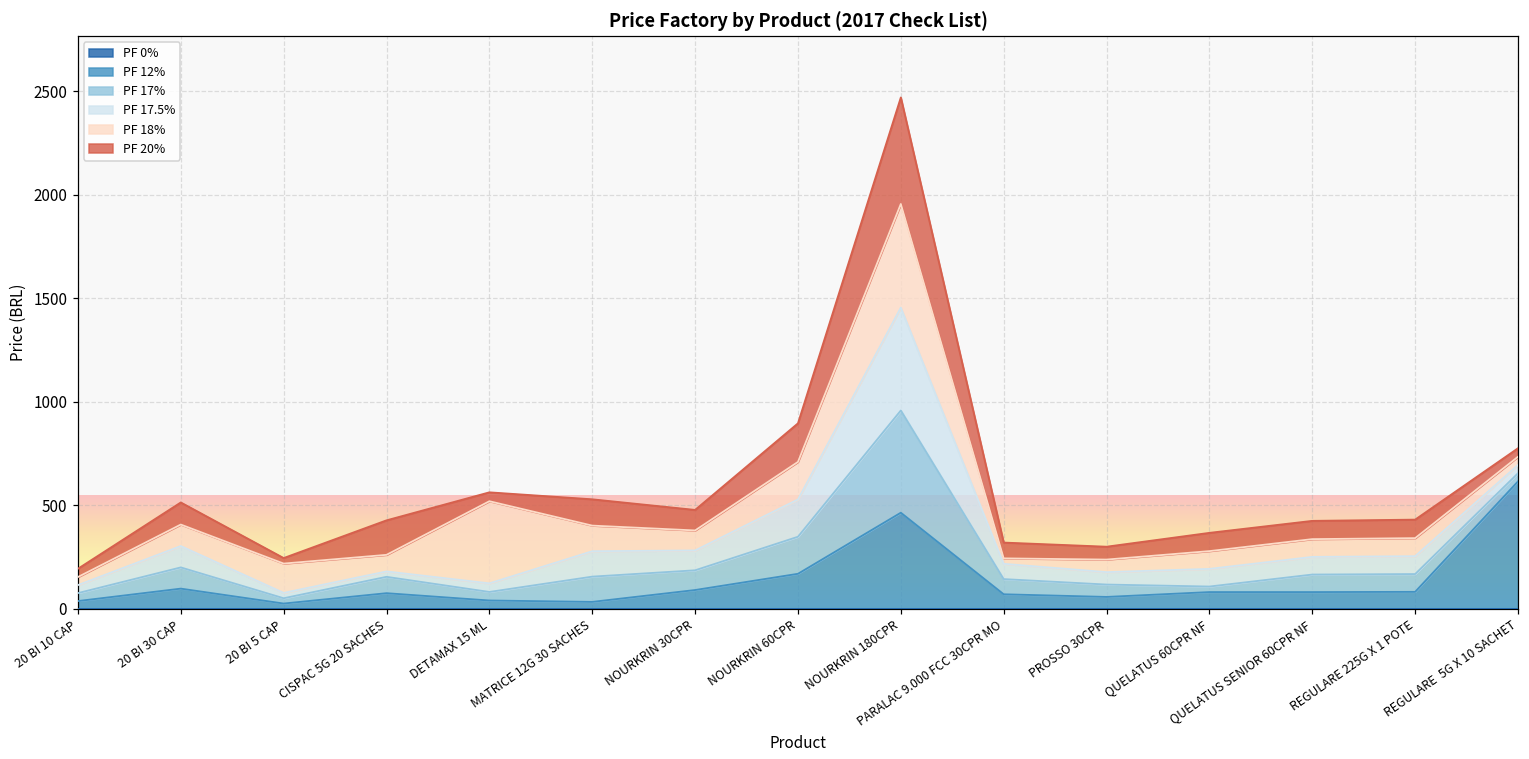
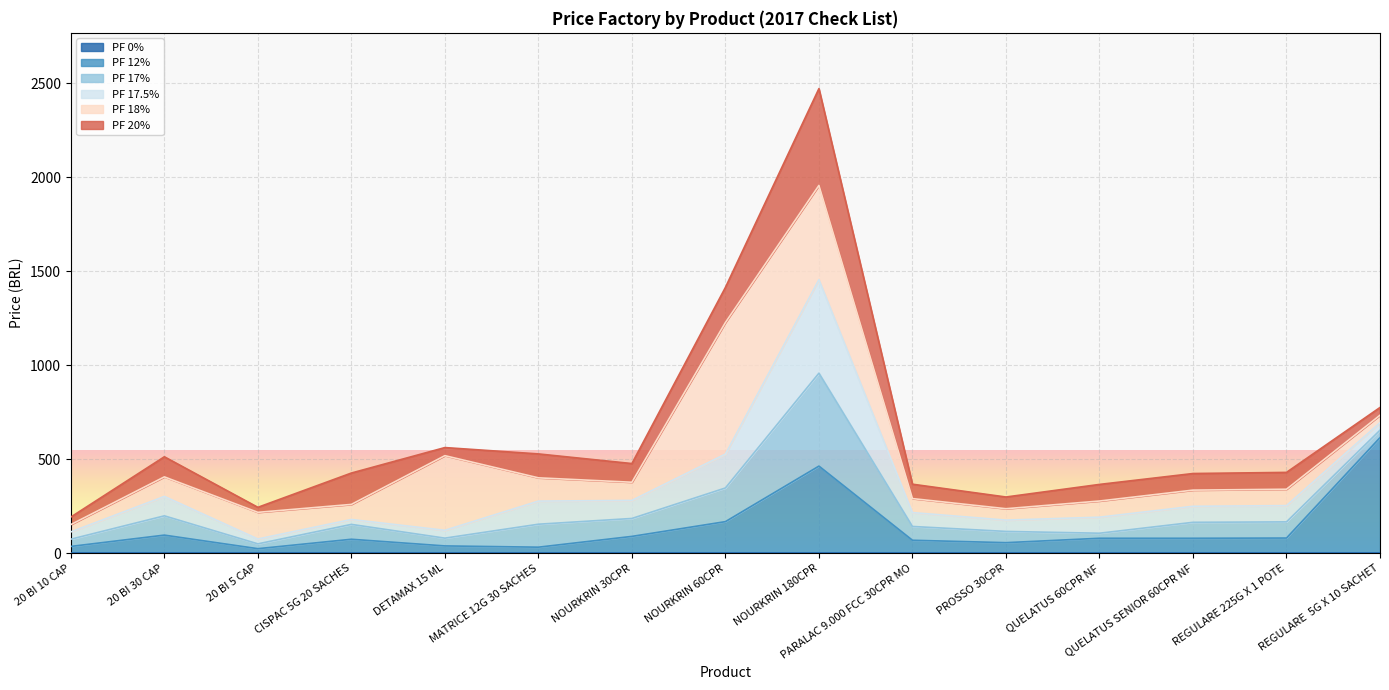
  {
    "PF 0%": {
      "20 BI 10 CAP": 0,
      "20 BI 30 CAP": 0,
      "20 BI 5 CAP": 0,
      "CISPAC 5G 20 SACHES": 0,
      "DETAMAX 15 ML": 0,
      "MATRICE 12G 30 SACHES": 0,
      "NOURKRIN 30CPR": 0,
      "NOURKRIN 60CPR": 0,
      "NOURKRIN 180CPR": 0,
      "PARALAC 9.000 FCC 30CPR MO": 0,
      "PROSSO 30CPR": 0,
      "QUELATUS 60CPR NF": 0,
      "QUELATUS SENIOR 60CPR NF": 0,
      "REGULARE 225G X 1 POTE": 0,
      "REGULARE 5G X 10 SACHET": 0
    },
    "PF 12%": {
      "20 BI 10 CAP": 40,
      "20 BI 30 CAP": 100,
      "20 BI 5 CAP": 20,
      "CISPAC 5G 20 SACHES": 70,
      "DETAMAX 15 ML": 40,
      "MATRICE 12G 30 SACHES": 30,
      "NOURKRIN 30CPR": 90,
      "NOURKRIN 60CPR": 170,
      "NOURKRIN 180CPR": 460,
      "PARALAC 9.000 FCC 30CPR MO": 70,
      "PROSSO 30CPR": 60,
      "QUELATUS 60CPR NF": 80,
      "QUELATUS SENIOR 60CPR NF": 80,
      "REGULARE 225G X 1 POTE": 80,
      "REGULARE 5G X 10 SACHET": 610
    },
    "PF 17%": {
      "20 BI 10 CAP": 40,
      "20 BI 30 CAP": 100,
      "20 BI 5 CAP": 30,
      "CISPAC 5G 20 SACHES": 80,
      "DETAMAX 15 ML": 40,
      "MATRICE 12G 30 SACHES": 120,
      "NOURKRIN 30CPR": 100,
      "NOURKRIN 60CPR": 180,
      "NOURKRIN 180CPR": 490,
      "PARALAC 9.000 FCC 30CPR MO": 70,
      "PROSSO 30CPR": 60,
      "QUELATUS 60CPR NF": 30,
      "QUELATUS SENIOR 60CPR NF": 80,
      "REGULARE 225G X 1 POTE": 90,
      "REGULARE 5G X 10 SACHET": 40
    },
    "PF 17.5%": {
      "20 BI 10 CAP": 40,
      "20 BI 30 CAP": 100,
      "20 BI 5 CAP": 30,
      "CISPAC 5G 20 SACHES": 30,
      "DETAMAX 15 ML": 40,
      "MATRICE 12G 30 SACHES": 120,
      "NOURKRIN 30CPR": 100,
      "NOURKRIN 60CPR": 180,
      "NOURKRIN 180CPR": 500,
      "PARALAC 9.000 FCC 30CPR MO": 70,
      "PROSSO 30CPR": 60,
      "QUELATUS 60CPR NF": 90,
      "QUELATUS SENIOR 60CPR NF": 90,
      "REGULARE 225G X 1 POTE": 90,
      "REGULARE 5G X 10 SACHET": 40
    },
    "PF 18%": {
      "20 BI 10 CAP": 40,
      "20 BI 30 CAP": 100,
      "20 BI 5 CAP": 140,
      "CISPAC 5G 20 SACHES": 80,
      "DETAMAX 15 ML": 400,
      "MATRICE 12G 30 SACHES": 120,
      "NOURKRIN 30CPR": 100,
-     "NOURKRIN 60CPR": 180,
+     "NOURKRIN 60CPR": 700,
      "NOURKRIN 180CPR": 500,
-     "PARALAC 9.000 FCC 30CPR MO": 30,
+     "PARALAC 9.000 FCC 30CPR MO": 70,
      "PROSSO 30CPR": 60,
      "QUELATUS 60CPR NF": 90,
      "QUELATUS SENIOR 60CPR NF": 90,
      "REGULARE 225G X 1 POTE": 90,
      "REGULARE 5G X 10 SACHET": 40
    },
    "PF 20%": {
      "20 BI 10 CAP": 40,
      "20 BI 30 CAP": 110,
      "20 BI 5 CAP": 30,
      "CISPAC 5G 20 SACHES": 170,
      "DETAMAX 15 ML": 40,
      "MATRICE 12G 30 SACHES": 130,
      "NOURKRIN 30CPR": 100,
      "NOURKRIN 60CPR": 190,
      "NOURKRIN 180CPR": 510,
      "PARALAC 9.000 FCC 30CPR MO": 80,
      "PROSSO 30CPR": 60,
      "QUELATUS 60CPR NF": 90,
      "QUELATUS SENIOR 60CPR NF": 90,
      "REGULARE 225G X 1 POTE": 90,
      "REGULARE 5G X 10 SACHET": 40
    }
  }
